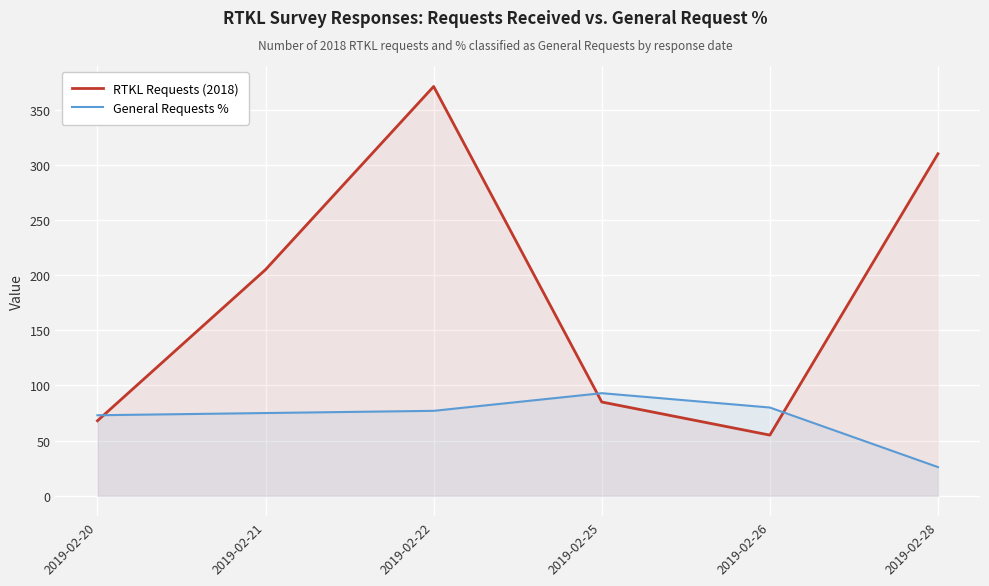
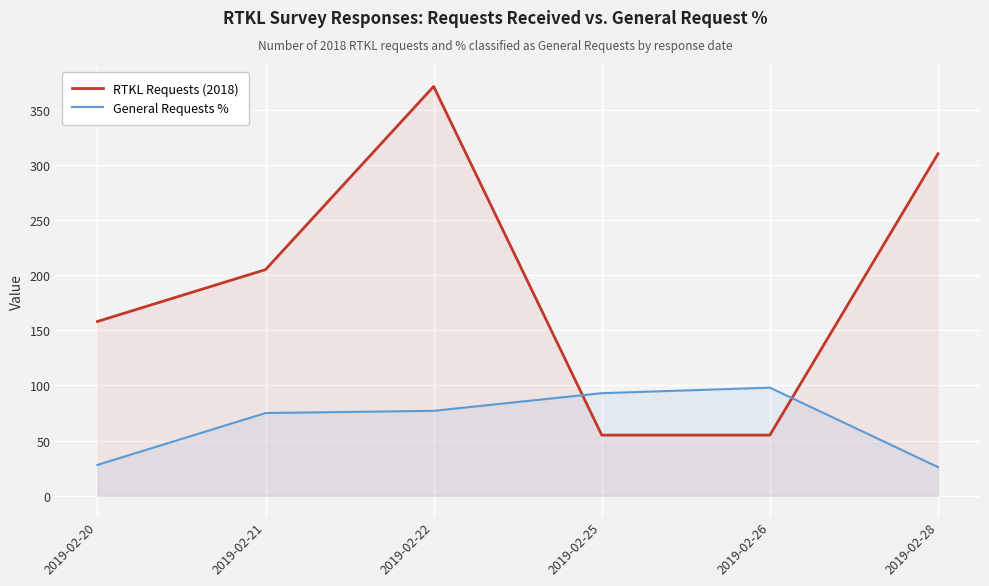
  {
    "RTKL Requests (2018)": {
-     "2019-02-20": 68,
+     "2019-02-20": 158,
      "2019-02-21": 205,
      "2019-02-22": 371,
-     "2019-02-25": 85,
+     "2019-02-25": 55,
      "2019-02-26": 55,
      "2019-02-28": 310
    },
    "General Requests %": {
-     "2019-02-20": 73,
+     "2019-02-20": 28,
      "2019-02-21": 75,
      "2019-02-22": 77,
      "2019-02-25": 93,
-     "2019-02-26": 80,
+     "2019-02-26": 98,
      "2019-02-28": 26
    }
  }
